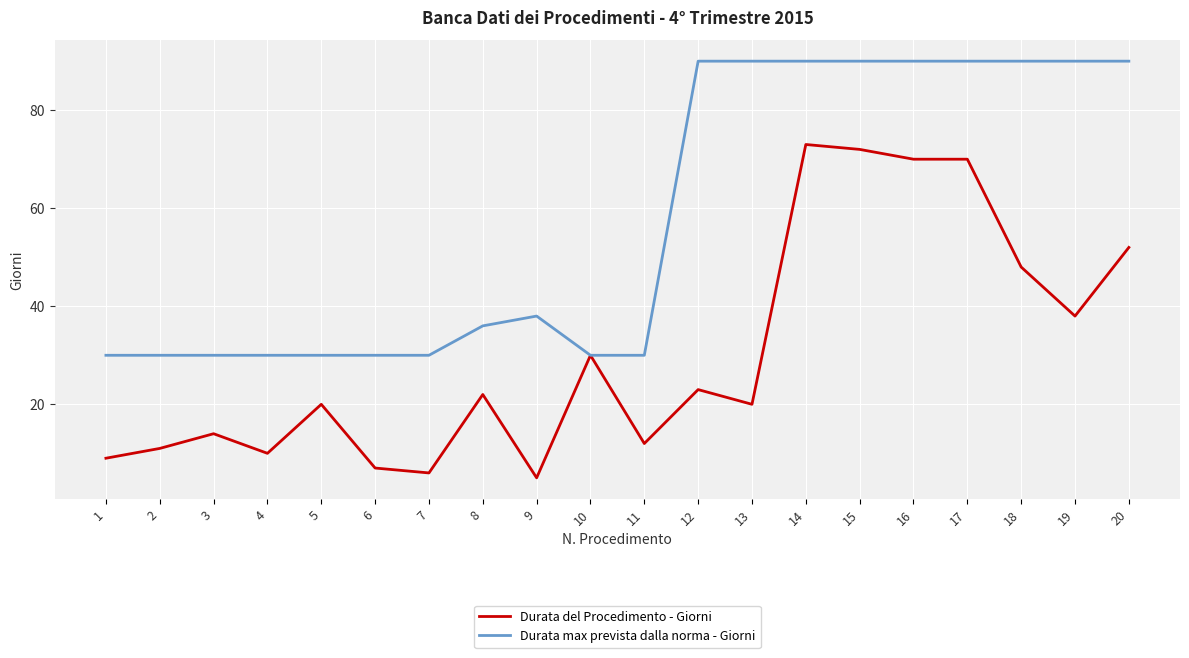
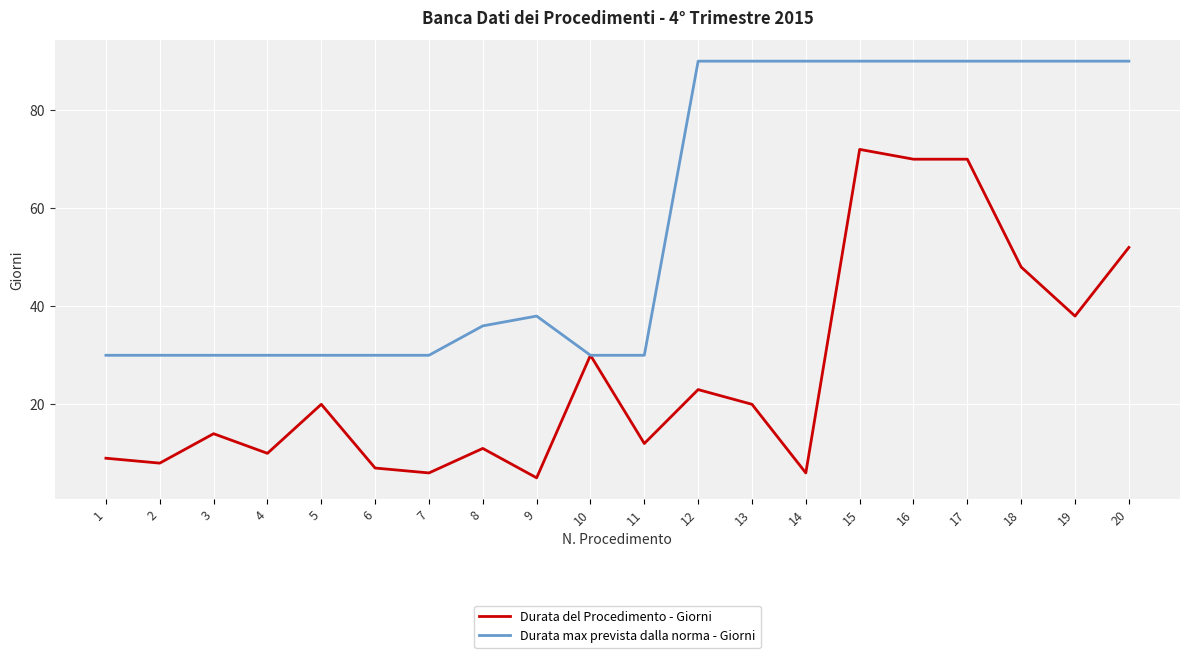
  {
    "Durata del Procedimento - Giorni": {
      "1": 9,
-     "2": 11,
+     "2": 8,
      "3": 14,
      "4": 10,
      "5": 20,
      "6": 7,
      "7": 6,
-     "8": 22,
+     "8": 11,
      "9": 5,
      "11": 12,
      "12": 23,
      "13": 20,
-     "14": 73,
+     "14": 6,
      "15": 72,
      "16": 70,
      "17": 70,
      "18": 48,
      "19": 38,
      "20": 52
    },
    "Durata max prevista dalla norma - Giorni": {
      "1": 30,
      "2": 30,
      "3": 30,
      "4": 30,
      "5": 30,
      "6": 30,
      "7": 30,
      "8": 36,
      "9": 38,
      "11": 30,
      "12": 90,
      "13": 90,
      "14": 90,
      "15": 90,
      "16": 90,
      "17": 90,
      "18": 90,
      "19": 90,
      "20": 90
    }
  }
